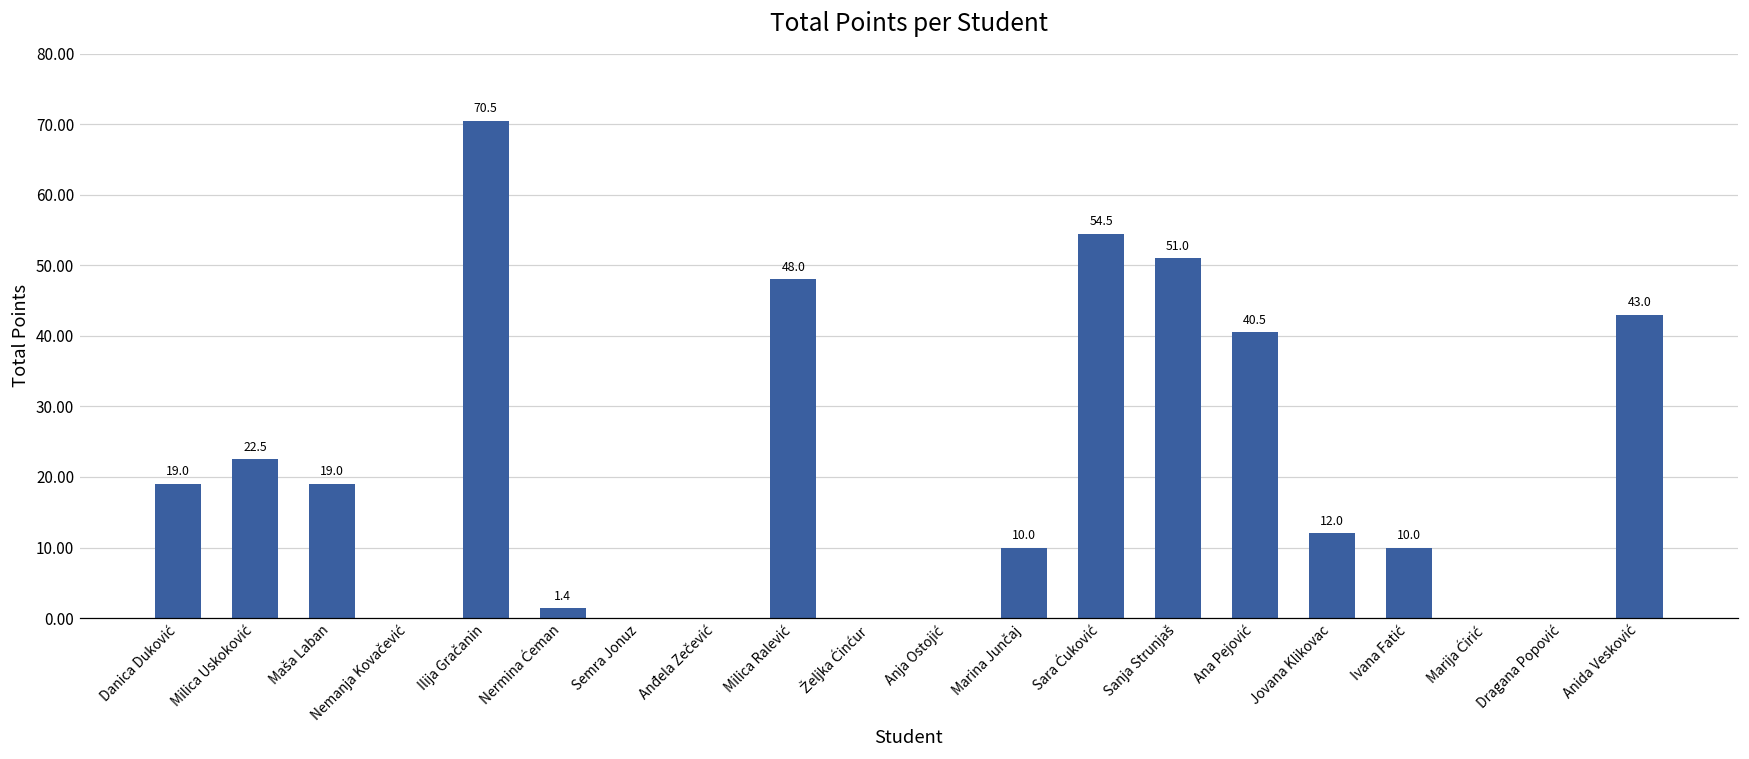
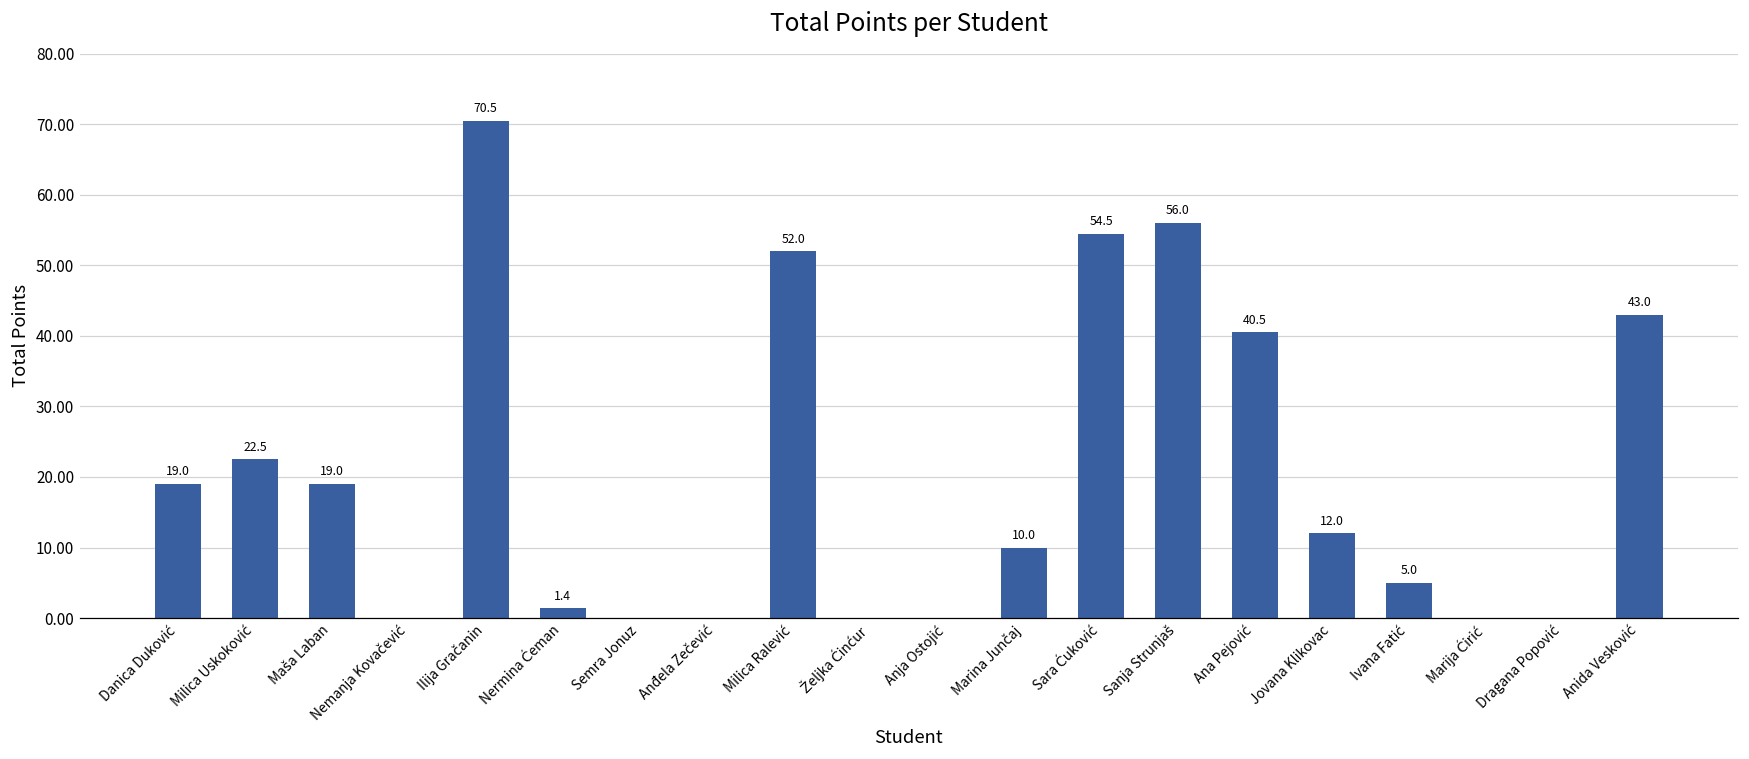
  {
    "Danica Duković": 19.0,
    "Milica Uskoković": 22.5,
    "Maša Laban": 19.0,
    "Ilija Gračanin": 70.5,
    "Nermina Ćeman": 1.4,
-   "Milica Ralević": 48.0,
+   "Milica Ralević": 52.0,
    "Marina Junčaj": 10.0,
    "Sara Ćuković": 54.5,
-   "Sanja Strunjaš": 51.0,
+   "Sanja Strunjaš": 56.0,
    "Ana Pejović": 40.5,
    "Jovana Klikovac": 12.0,
-   "Ivana Fatić": 10.0,
+   "Ivana Fatić": 5.0,
    "Anida Vesković": 43.0
  }
